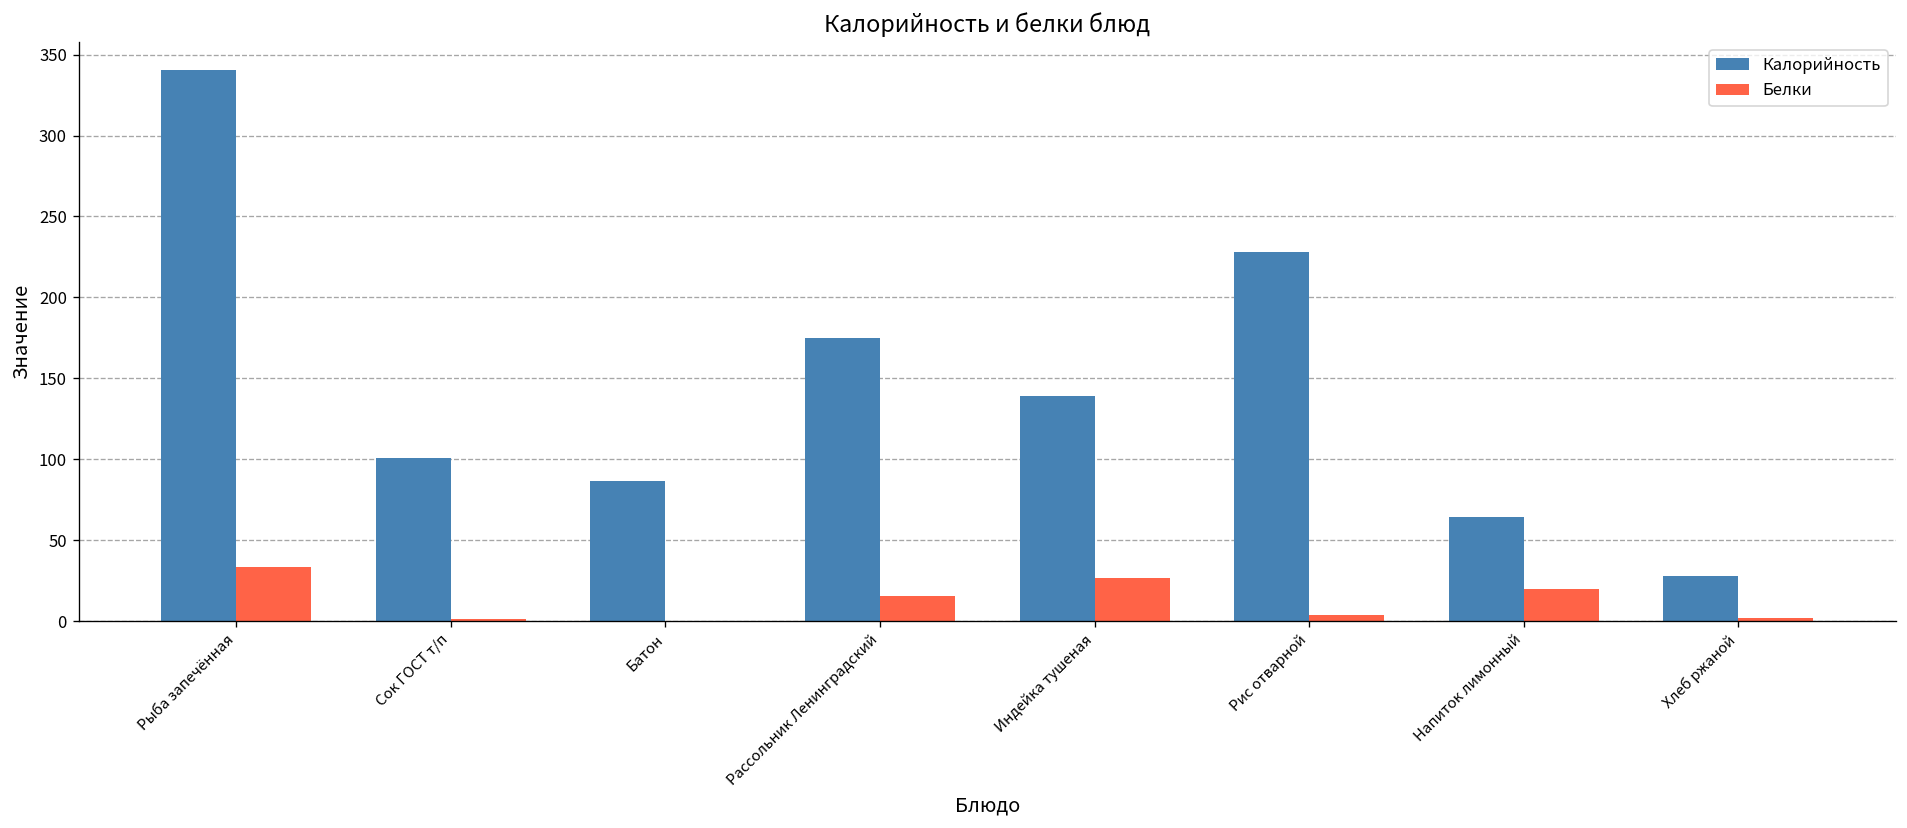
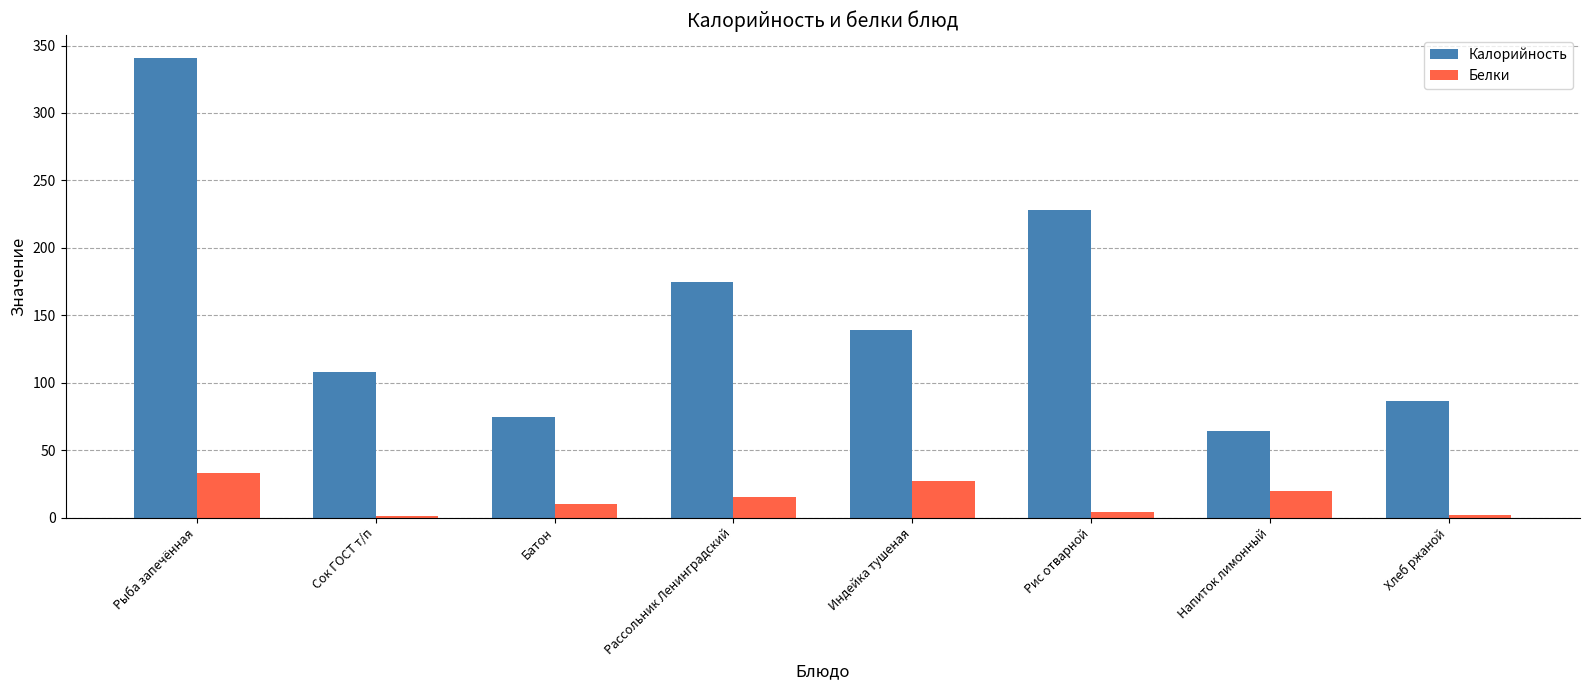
  {
    "Калорийность": {
      "Рыба запечённая": 341,
-     "Сок ГОСТ т/п": 101,
-     "Батон": 86,
+     "Сок ГОСТ т/п": 108,
+     "Батон": 75,
      "Рассольник Ленинградский": 175,
      "Индейка тушеная": 139,
      "Рис отварной": 228,
      "Напиток лимонный": 64,
-     "Хлеб ржаной": 28
+     "Хлеб ржаной": 87
    },
    "Белки": {
      "Рыба запечённая": 33,
-     "Батон": 0,
+     "Батон": 10,
      "Рассольник Ленинградский": 15,
      "Индейка тушеная": 27,
      "Рис отварной": 4,
      "Напиток лимонный": 20
    }
  }
